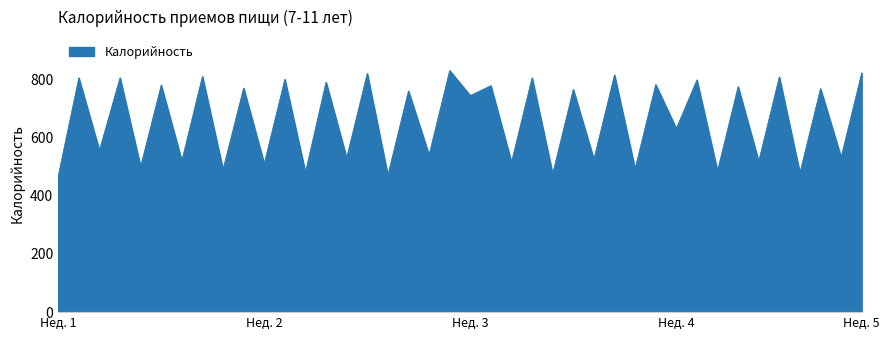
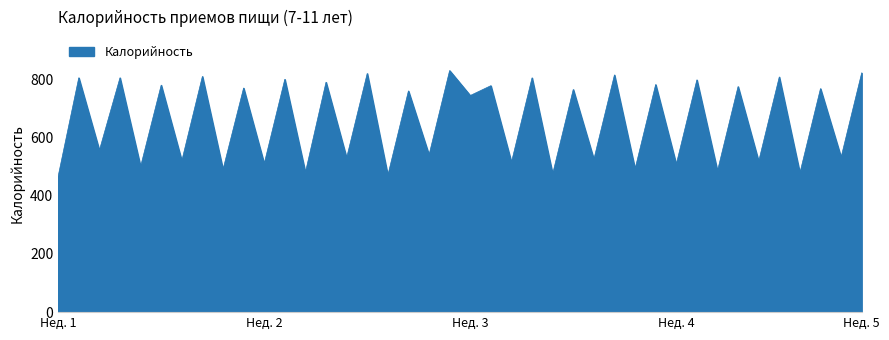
  {
    "Нед. 1": 470,
    "Нед. 2": 510,
    "Нед. 3": 740,
-   "Нед. 4": 630,
+   "Нед. 4": 510,
    "Нед. 5": 820
  }
